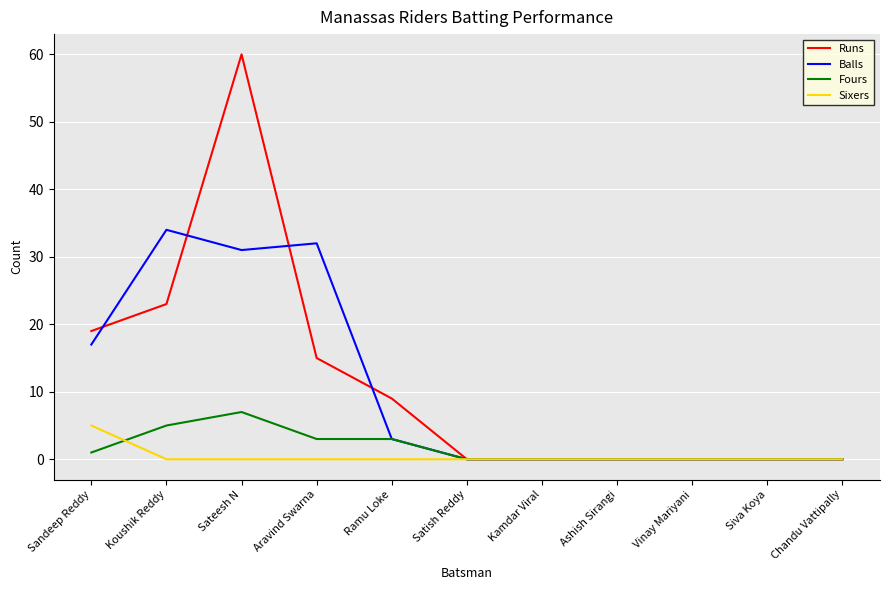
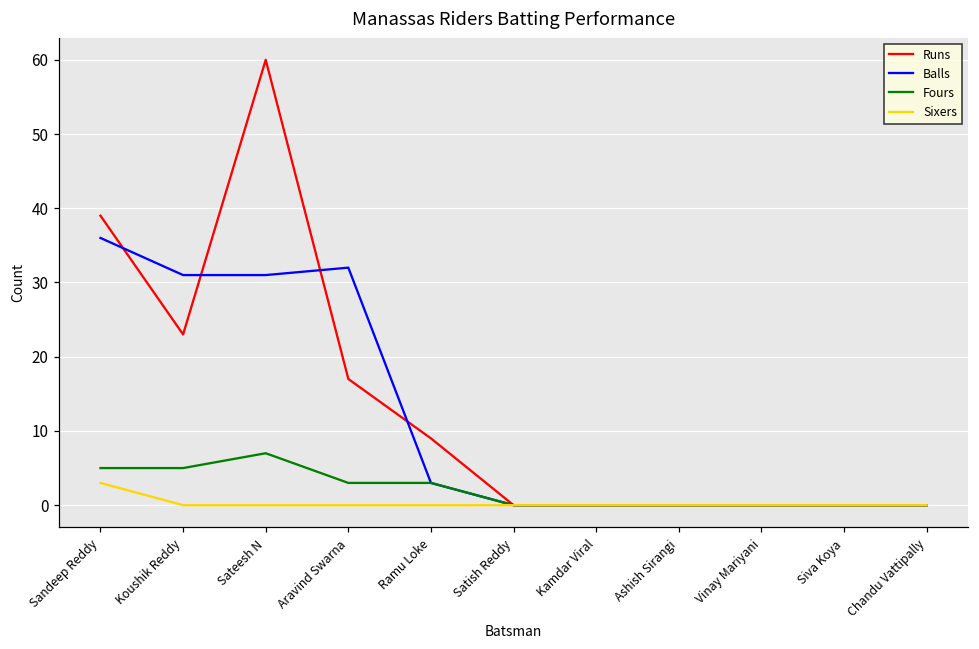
  {
    "Runs": {
-     "Sandeep Reddy": 19,
+     "Sandeep Reddy": 39,
      "Koushik Reddy": 23,
      "Sateesh N": 60,
-     "Aravind Swarna": 15,
+     "Aravind Swarna": 17,
      "Ramu Loke": 9
    },
    "Balls": {
-     "Sandeep Reddy": 17,
-     "Koushik Reddy": 34,
+     "Sandeep Reddy": 36,
+     "Koushik Reddy": 31,
      "Sateesh N": 31,
      "Aravind Swarna": 32
    },
    "Fours": {
-     "Sandeep Reddy": 1,
+     "Sandeep Reddy": 5,
      "Koushik Reddy": 5,
      "Sateesh N": 7,
      "Aravind Swarna": 3
    },
    "Sixers": {
-     "Sandeep Reddy": 5,
+     "Sandeep Reddy": 3,
      "Koushik Reddy": 0,
      "Sateesh N": 0,
      "Aravind Swarna": 0,
      "Ramu Loke": 0
    }
  }
